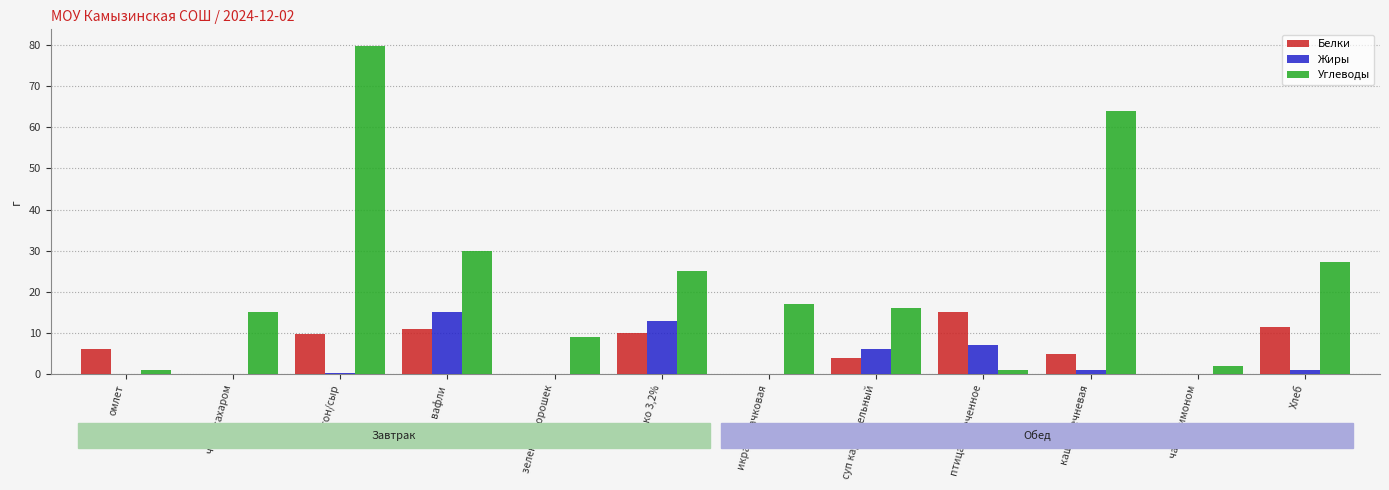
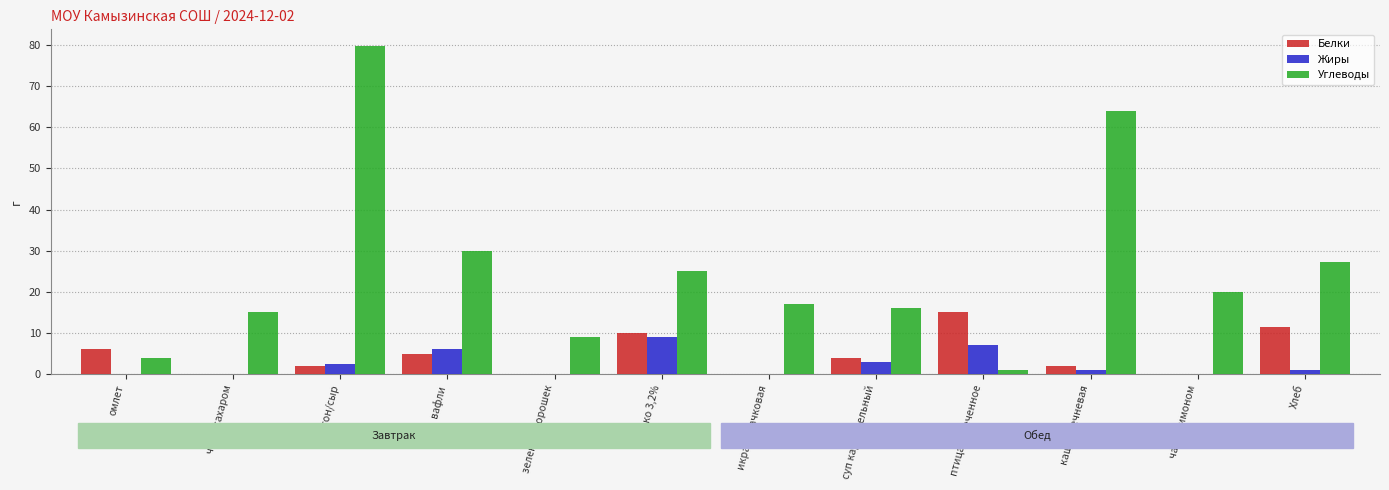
  {
    "Белки": {
      "омлет": 6,
      "чай с сахаром": 0,
-     "Батон/сыр": 10,
-     "вафли": 11,
+     "Батон/сыр": 2,
+     "вафли": 5,
      "зеленый горошек": 0,
      "молоко 3,2%": 10,
      "икра кабачковая": 0,
      "суп картофельный": 4,
      "птица запеченное": 15,
-     "каша гречневая": 5,
+     "каша гречневая": 2,
      "чай с лимоном": 0,
      "Хлеб": 11
    },
    "Жиры": {
      "омлет": 0,
      "чай с сахаром": 0,
-     "Батон/сыр": 0,
-     "вафли": 15,
+     "Батон/сыр": 3,
+     "вафли": 6,
      "зеленый горошек": 0,
-     "молоко 3,2%": 13,
+     "молоко 3,2%": 9,
      "икра кабачковая": 0,
-     "суп картофельный": 6,
+     "суп картофельный": 3,
      "птица запеченное": 7,
      "каша гречневая": 1,
      "чай с лимоном": 0,
      "Хлеб": 1
    },
    "Углеводы": {
-     "омлет": 1,
+     "омлет": 4,
      "чай с сахаром": 15,
      "Батон/сыр": 80,
      "вафли": 30,
      "зеленый горошек": 9,
      "молоко 3,2%": 25,
      "икра кабачковая": 17,
      "суп картофельный": 16,
      "птица запеченное": 1,
      "каша гречневая": 64,
-     "чай с лимоном": 2,
+     "чай с лимоном": 20,
      "Хлеб": 27
    }
  }
